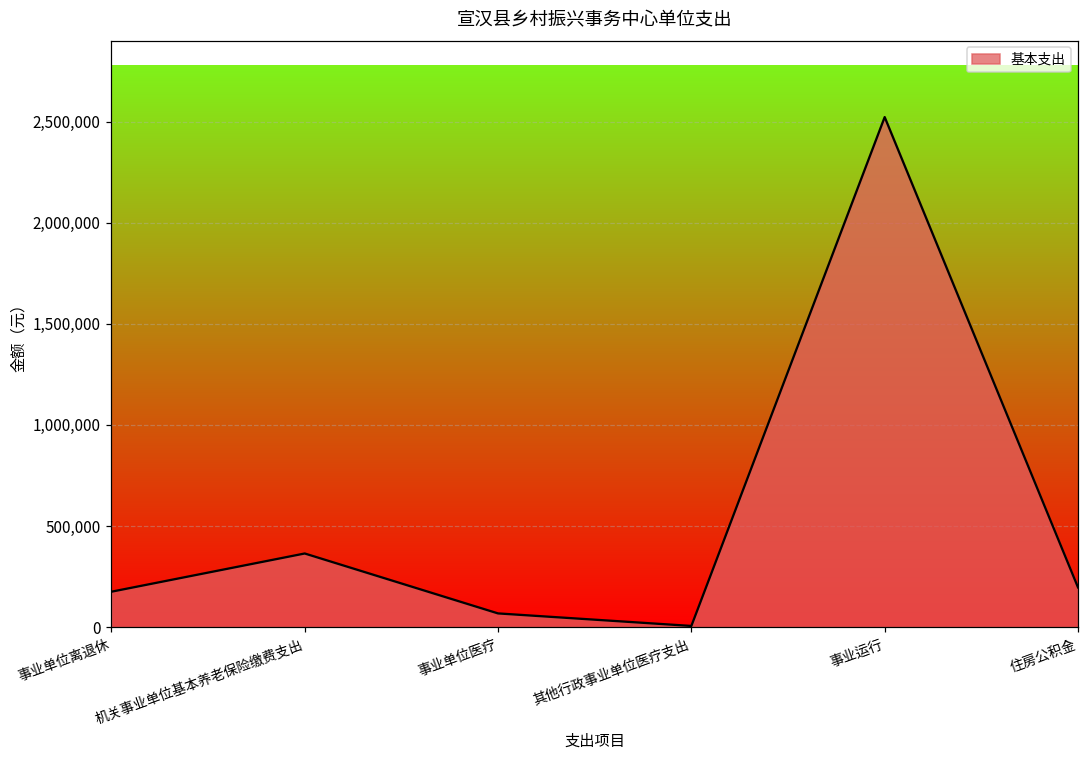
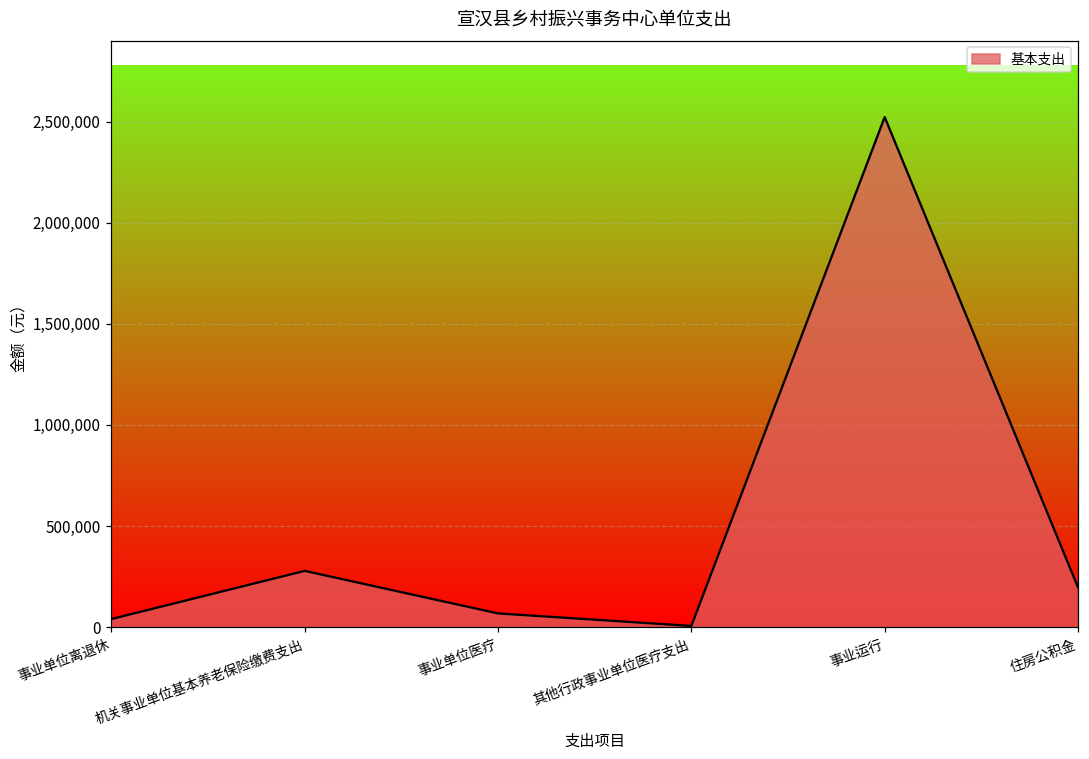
  {
-   "事业单位离退休": "180,000",
-   "机关事业单位基本养老保险缴费支出": "360,000",
+   "事业单位离退休": "40,000",
+   "机关事业单位基本养老保险缴费支出": "280,000",
    "事业单位医疗": "70,000",
    "其他行政事业单位医疗支出": "10,000",
    "事业运行": "2,520,000",
    "住房公积金": "200,000"
  }
